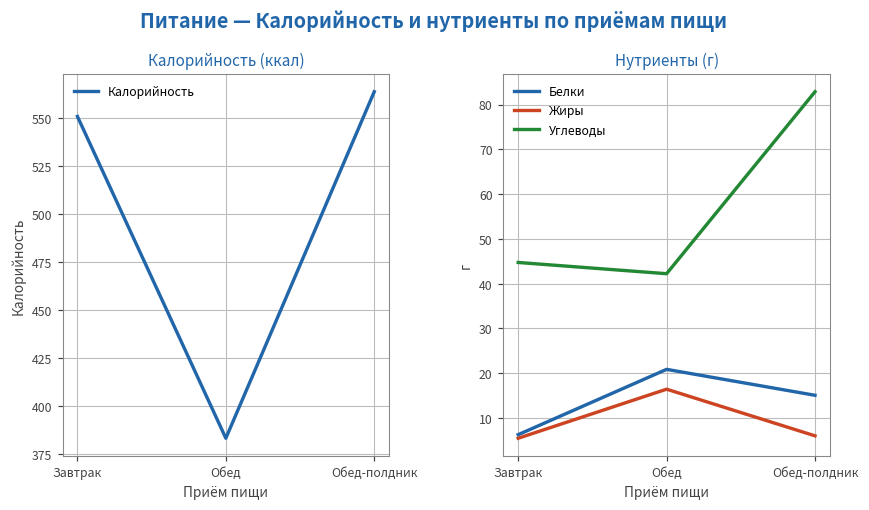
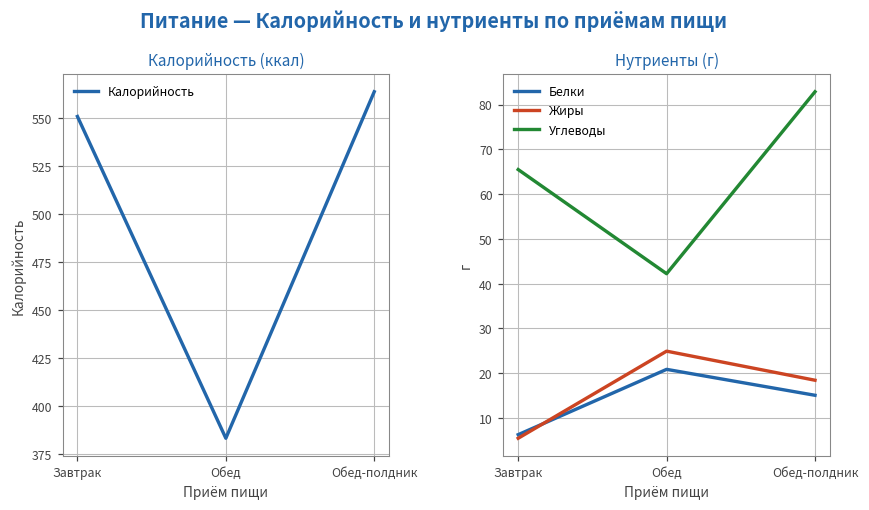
  {
    "Калорийность (ккал)": {
      "Завтрак": 551,
      "Обед": 383,
      "Обед-полдник": 564
    },
    "Нутриенты (г)": {
      "Белки": {
        "Завтрак": 6,
        "Обед": 21,
        "Обед-полдник": 15
      },
      "Жиры": {
        "Завтрак": 6,
-       "Обед": 16,
-       "Обед-полдник": 6
+       "Обед": 25,
+       "Обед-полдник": 18
      },
      "Углеводы": {
-       "Завтрак": 45,
+       "Завтрак": 65,
        "Обед": 42,
        "Обед-полдник": 83
      }
    }
  }
